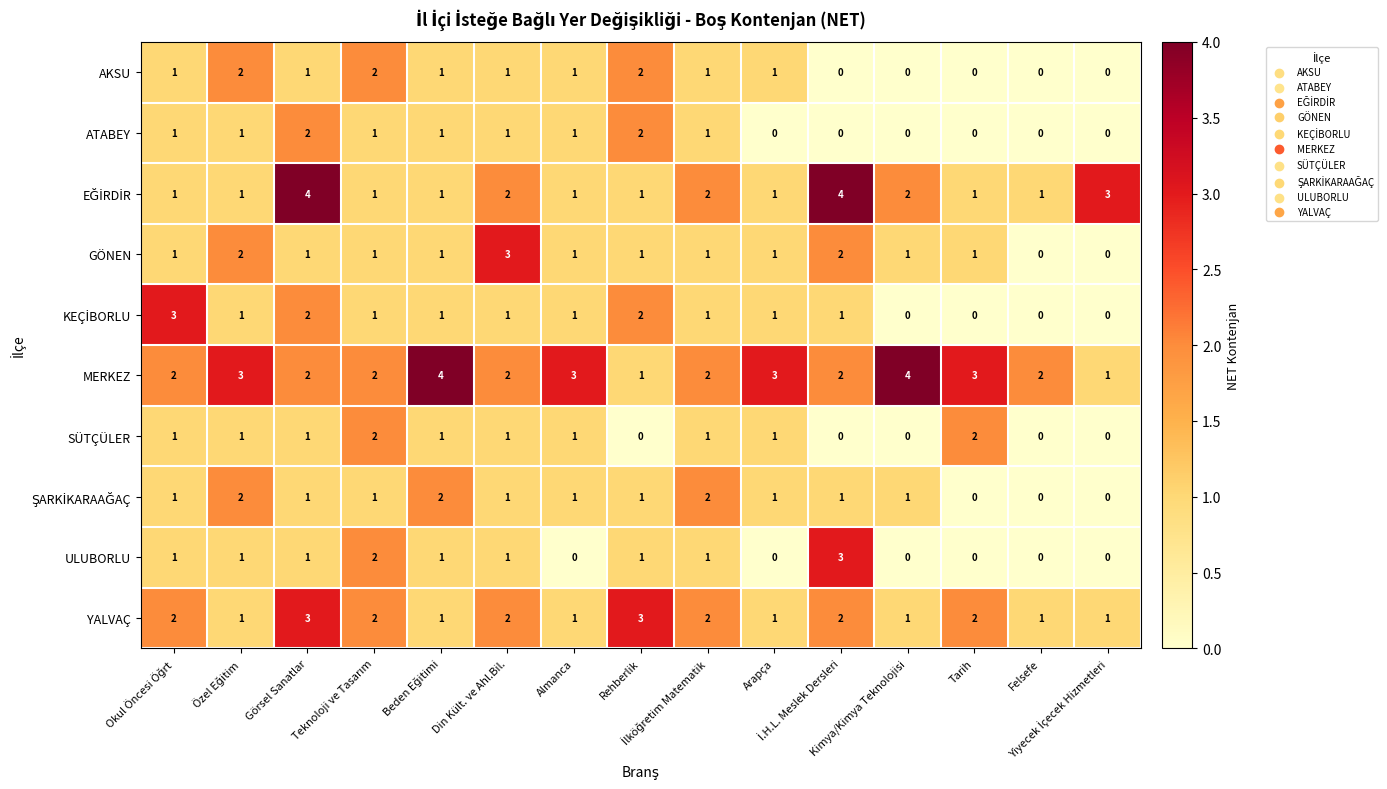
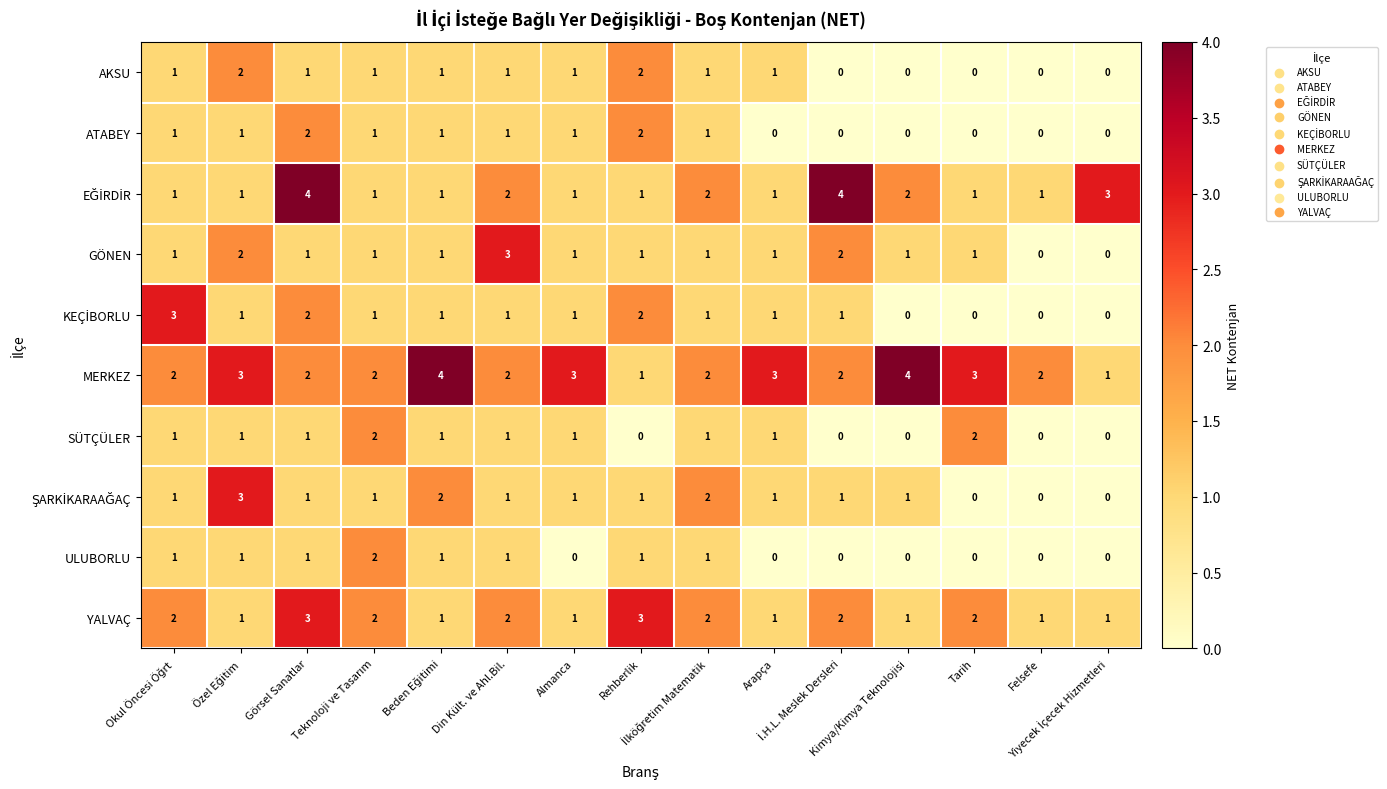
  {
    "AKSU": {
      "Okul Öncesi Öğrt": 1,
      "Özel Eğitim": 2,
      "Görsel Sanatlar": 1,
-     "Teknoloji ve Tasarım": 2,
+     "Teknoloji ve Tasarım": 1,
      "Beden Eğitimi": 1,
      "Din Kült. ve Ahl.Bil.": 1,
      "Almanca": 1,
      "Rehberlik": 2,
      "İlköğretim Matematik": 1,
      "Arapça": 1,
      "İ.H.L. Meslek Dersleri": 0,
      "Kimya/Kimya Teknolojisi": 0,
      "Tarih": 0,
      "Felsefe": 0,
      "Yiyecek İçecek Hizmetleri": 0
    },
    "ATABEY": {
      "Okul Öncesi Öğrt": 1,
      "Özel Eğitim": 1,
      "Görsel Sanatlar": 2,
      "Teknoloji ve Tasarım": 1,
      "Beden Eğitimi": 1,
      "Din Kült. ve Ahl.Bil.": 1,
      "Almanca": 1,
      "Rehberlik": 2,
      "İlköğretim Matematik": 1,
      "Arapça": 0,
      "İ.H.L. Meslek Dersleri": 0,
      "Kimya/Kimya Teknolojisi": 0,
      "Tarih": 0,
      "Felsefe": 0,
      "Yiyecek İçecek Hizmetleri": 0
    },
    "EĞİRDİR": {
      "Okul Öncesi Öğrt": 1,
      "Özel Eğitim": 1,
      "Görsel Sanatlar": 4,
      "Teknoloji ve Tasarım": 1,
      "Beden Eğitimi": 1,
      "Din Kült. ve Ahl.Bil.": 2,
      "Almanca": 1,
      "Rehberlik": 1,
      "İlköğretim Matematik": 2,
      "Arapça": 1,
      "İ.H.L. Meslek Dersleri": 4,
      "Kimya/Kimya Teknolojisi": 2,
      "Tarih": 1,
      "Felsefe": 1,
      "Yiyecek İçecek Hizmetleri": 3
    },
    "GÖNEN": {
      "Okul Öncesi Öğrt": 1,
      "Özel Eğitim": 2,
      "Görsel Sanatlar": 1,
      "Teknoloji ve Tasarım": 1,
      "Beden Eğitimi": 1,
      "Din Kült. ve Ahl.Bil.": 3,
      "Almanca": 1,
      "Rehberlik": 1,
      "İlköğretim Matematik": 1,
      "Arapça": 1,
      "İ.H.L. Meslek Dersleri": 2,
      "Kimya/Kimya Teknolojisi": 1,
      "Tarih": 1,
      "Felsefe": 0,
      "Yiyecek İçecek Hizmetleri": 0
    },
    "KEÇİBORLU": {
      "Okul Öncesi Öğrt": 3,
      "Özel Eğitim": 1,
      "Görsel Sanatlar": 2,
      "Teknoloji ve Tasarım": 1,
      "Beden Eğitimi": 1,
      "Din Kült. ve Ahl.Bil.": 1,
      "Almanca": 1,
      "Rehberlik": 2,
      "İlköğretim Matematik": 1,
      "Arapça": 1,
      "İ.H.L. Meslek Dersleri": 1,
      "Kimya/Kimya Teknolojisi": 0,
      "Tarih": 0,
      "Felsefe": 0,
      "Yiyecek İçecek Hizmetleri": 0
    },
    "MERKEZ": {
      "Okul Öncesi Öğrt": 2,
      "Özel Eğitim": 3,
      "Görsel Sanatlar": 2,
      "Teknoloji ve Tasarım": 2,
      "Beden Eğitimi": 4,
      "Din Kült. ve Ahl.Bil.": 2,
      "Almanca": 3,
      "Rehberlik": 1,
      "İlköğretim Matematik": 2,
      "Arapça": 3,
      "İ.H.L. Meslek Dersleri": 2,
      "Kimya/Kimya Teknolojisi": 4,
      "Tarih": 3,
      "Felsefe": 2,
      "Yiyecek İçecek Hizmetleri": 1
    },
    "SÜTÇÜLER": {
      "Okul Öncesi Öğrt": 1,
      "Özel Eğitim": 1,
      "Görsel Sanatlar": 1,
      "Teknoloji ve Tasarım": 2,
      "Beden Eğitimi": 1,
      "Din Kült. ve Ahl.Bil.": 1,
      "Almanca": 1,
      "Rehberlik": 0,
      "İlköğretim Matematik": 1,
      "Arapça": 1,
      "İ.H.L. Meslek Dersleri": 0,
      "Kimya/Kimya Teknolojisi": 0,
      "Tarih": 2,
      "Felsefe": 0,
      "Yiyecek İçecek Hizmetleri": 0
    },
    "ŞARKİKARAAĞAÇ": {
      "Okul Öncesi Öğrt": 1,
-     "Özel Eğitim": 2,
+     "Özel Eğitim": 3,
      "Görsel Sanatlar": 1,
      "Teknoloji ve Tasarım": 1,
      "Beden Eğitimi": 2,
      "Din Kült. ve Ahl.Bil.": 1,
      "Almanca": 1,
      "Rehberlik": 1,
      "İlköğretim Matematik": 2,
      "Arapça": 1,
      "İ.H.L. Meslek Dersleri": 1,
      "Kimya/Kimya Teknolojisi": 1,
      "Tarih": 0,
      "Felsefe": 0,
      "Yiyecek İçecek Hizmetleri": 0
    },
    "ULUBORLU": {
      "Okul Öncesi Öğrt": 1,
      "Özel Eğitim": 1,
      "Görsel Sanatlar": 1,
      "Teknoloji ve Tasarım": 2,
      "Beden Eğitimi": 1,
      "Din Kült. ve Ahl.Bil.": 1,
      "Almanca": 0,
      "Rehberlik": 1,
      "İlköğretim Matematik": 1,
      "Arapça": 0,
-     "İ.H.L. Meslek Dersleri": 3,
+     "İ.H.L. Meslek Dersleri": 0,
      "Kimya/Kimya Teknolojisi": 0,
      "Tarih": 0,
      "Felsefe": 0,
      "Yiyecek İçecek Hizmetleri": 0
    },
    "YALVAÇ": {
      "Okul Öncesi Öğrt": 2,
      "Özel Eğitim": 1,
      "Görsel Sanatlar": 3,
      "Teknoloji ve Tasarım": 2,
      "Beden Eğitimi": 1,
      "Din Kült. ve Ahl.Bil.": 2,
      "Almanca": 1,
      "Rehberlik": 3,
      "İlköğretim Matematik": 2,
      "Arapça": 1,
      "İ.H.L. Meslek Dersleri": 2,
      "Kimya/Kimya Teknolojisi": 1,
      "Tarih": 2,
      "Felsefe": 1,
      "Yiyecek İçecek Hizmetleri": 1
    }
  }
